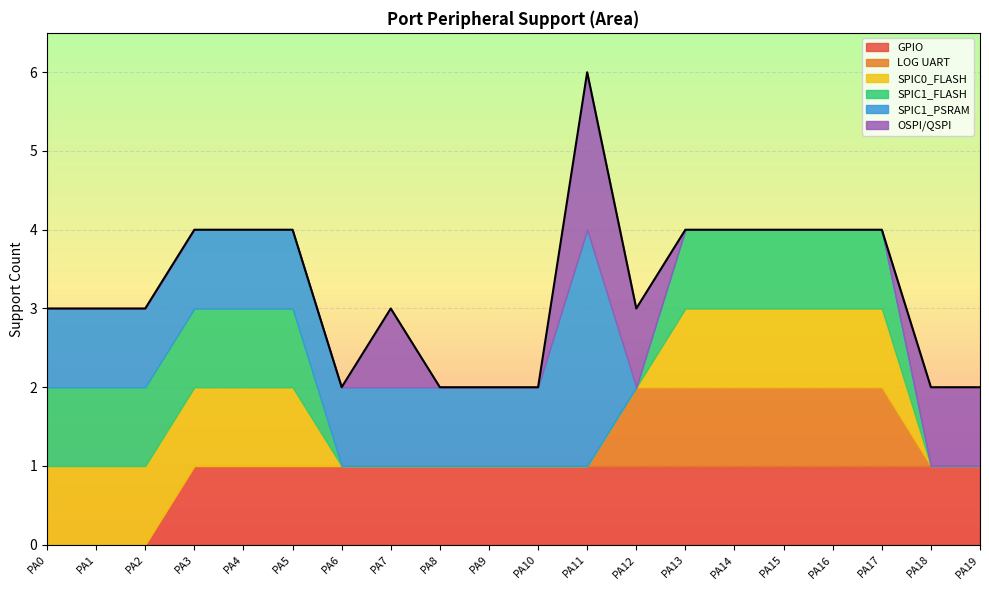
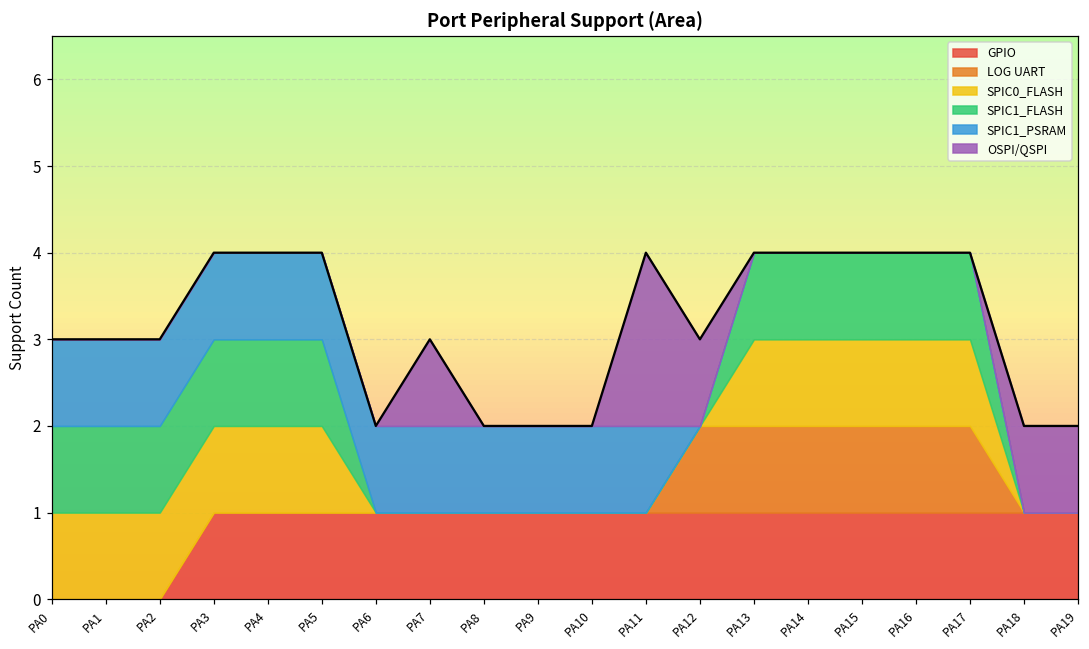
  {
    "SPIC1_FLASH": {
      "PA0": 1,
      "PA1": 1,
      "PA2": 1,
      "PA3": 1,
      "PA4": 1,
      "PA5": 1
    },
    "SPIC1_PSRAM": {
      "PA7": 1,
-     "PA11": 3
+     "PA11": 1
    },
    "OSPI/QSPI": {
      "PA7": 1,
      "PA11": 2,
      "PA12": 1,
      "PA18": 1,
      "PA19": 1
    }
  }
